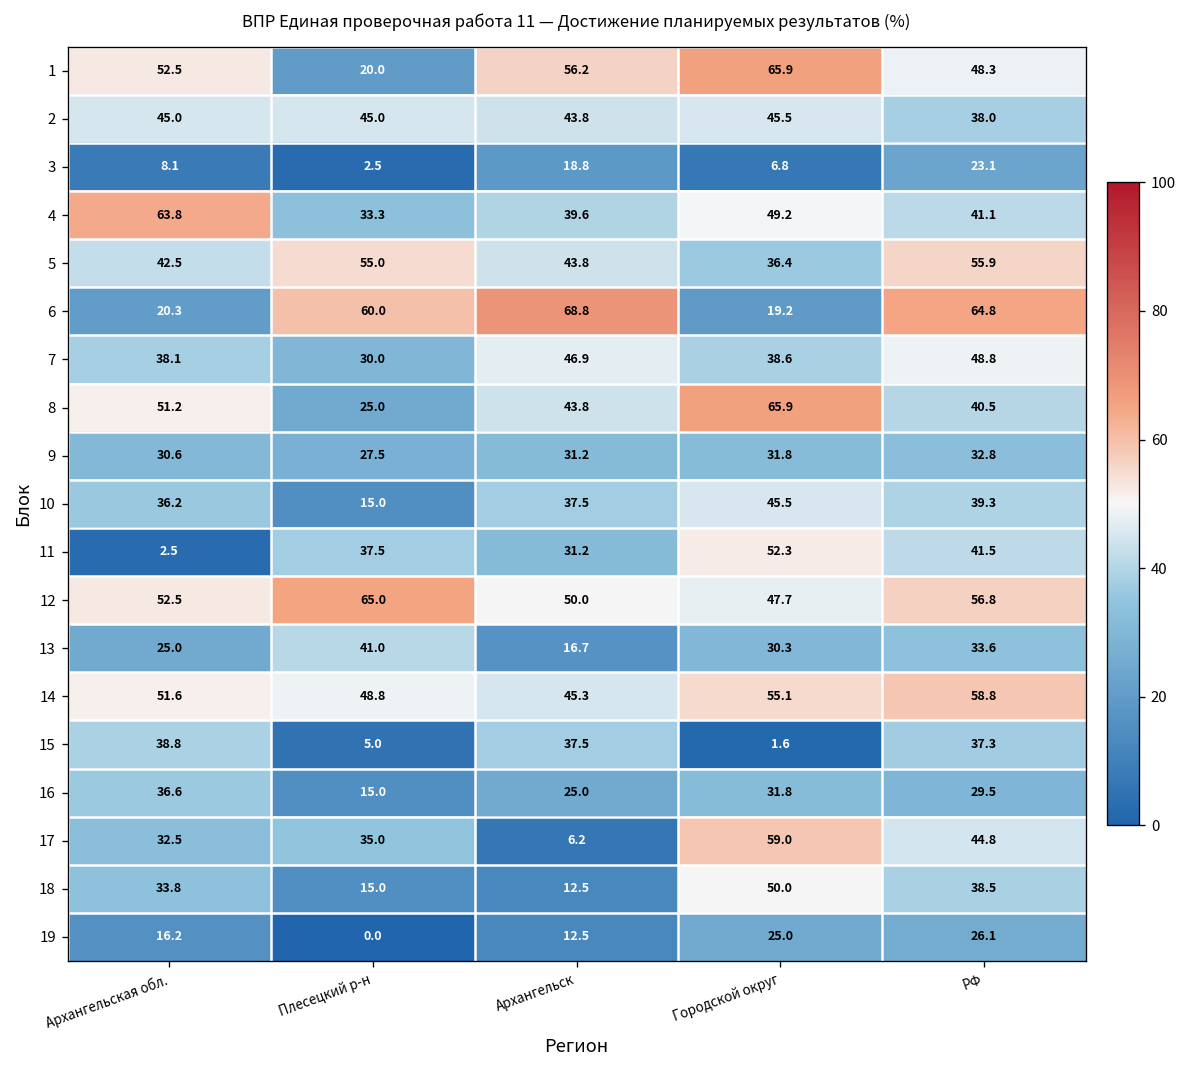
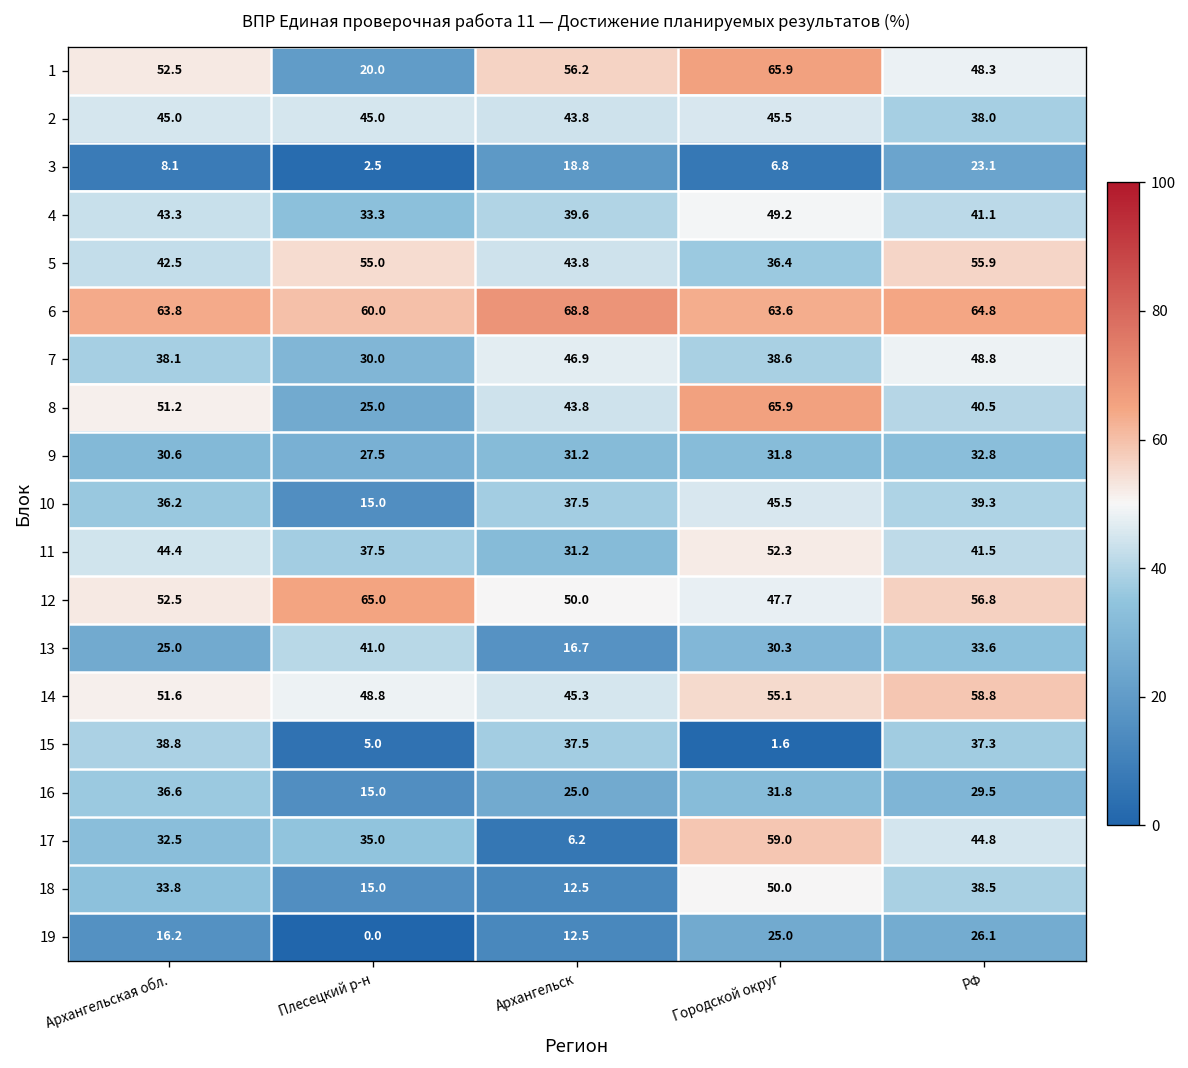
  {
    "1": {
      "Архангельская обл.": 52.5,
      "Плесецкий р-н": 20.0,
      "Архангельск": 56.2,
      "Городской округ": 65.9,
      "РФ": 48.3
    },
    "2": {
      "Архангельская обл.": 45.0,
      "Плесецкий р-н": 45.0,
      "Архангельск": 43.8,
      "Городской округ": 45.5,
      "РФ": 38.0
    },
    "3": {
      "Архангельская обл.": 8.1,
      "Плесецкий р-н": 2.5,
      "Архангельск": 18.8,
      "Городской округ": 6.8,
      "РФ": 23.1
    },
    "4": {
-     "Архангельская обл.": 63.8,
+     "Архангельская обл.": 43.3,
      "Плесецкий р-н": 33.3,
      "Архангельск": 39.6,
      "Городской округ": 49.2,
      "РФ": 41.1
    },
    "5": {
      "Архангельская обл.": 42.5,
      "Плесецкий р-н": 55.0,
      "Архангельск": 43.8,
      "Городской округ": 36.4,
      "РФ": 55.9
    },
    "6": {
-     "Архангельская обл.": 20.3,
+     "Архангельская обл.": 63.8,
      "Плесецкий р-н": 60.0,
      "Архангельск": 68.8,
-     "Городской округ": 19.2,
+     "Городской округ": 63.6,
      "РФ": 64.8
    },
    "7": {
      "Архангельская обл.": 38.1,
      "Плесецкий р-н": 30.0,
      "Архангельск": 46.9,
      "Городской округ": 38.6,
      "РФ": 48.8
    },
    "8": {
      "Архангельская обл.": 51.2,
      "Плесецкий р-н": 25.0,
      "Архангельск": 43.8,
      "Городской округ": 65.9,
      "РФ": 40.5
    },
    "9": {
      "Архангельская обл.": 30.6,
      "Плесецкий р-н": 27.5,
      "Архангельск": 31.2,
      "Городской округ": 31.8,
      "РФ": 32.8
    },
    "10": {
      "Архангельская обл.": 36.2,
      "Плесецкий р-н": 15.0,
      "Архангельск": 37.5,
      "Городской округ": 45.5,
      "РФ": 39.3
    },
    "11": {
-     "Архангельская обл.": 2.5,
+     "Архангельская обл.": 44.4,
      "Плесецкий р-н": 37.5,
      "Архангельск": 31.2,
      "Городской округ": 52.3,
      "РФ": 41.5
    },
    "12": {
      "Архангельская обл.": 52.5,
      "Плесецкий р-н": 65.0,
      "Архангельск": 50.0,
      "Городской округ": 47.7,
      "РФ": 56.8
    },
    "13": {
      "Архангельская обл.": 25.0,
      "Плесецкий р-н": 41.0,
      "Архангельск": 16.7,
      "Городской округ": 30.3,
      "РФ": 33.6
    },
    "14": {
      "Архангельская обл.": 51.6,
      "Плесецкий р-н": 48.8,
      "Архангельск": 45.3,
      "Городской округ": 55.1,
      "РФ": 58.8
    },
    "15": {
      "Архангельская обл.": 38.8,
      "Плесецкий р-н": 5.0,
      "Архангельск": 37.5,
      "Городской округ": 1.6,
      "РФ": 37.3
    },
    "16": {
      "Архангельская обл.": 36.6,
      "Плесецкий р-н": 15.0,
      "Архангельск": 25.0,
      "Городской округ": 31.8,
      "РФ": 29.5
    },
    "17": {
      "Архангельская обл.": 32.5,
      "Плесецкий р-н": 35.0,
      "Архангельск": 6.2,
      "Городской округ": 59.0,
      "РФ": 44.8
    },
    "18": {
      "Архангельская обл.": 33.8,
      "Плесецкий р-н": 15.0,
      "Архангельск": 12.5,
      "Городской округ": 50.0,
      "РФ": 38.5
    },
    "19": {
      "Архангельская обл.": 16.2,
      "Плесецкий р-н": 0.0,
      "Архангельск": 12.5,
      "Городской округ": 25.0,
      "РФ": 26.1
    }
  }
